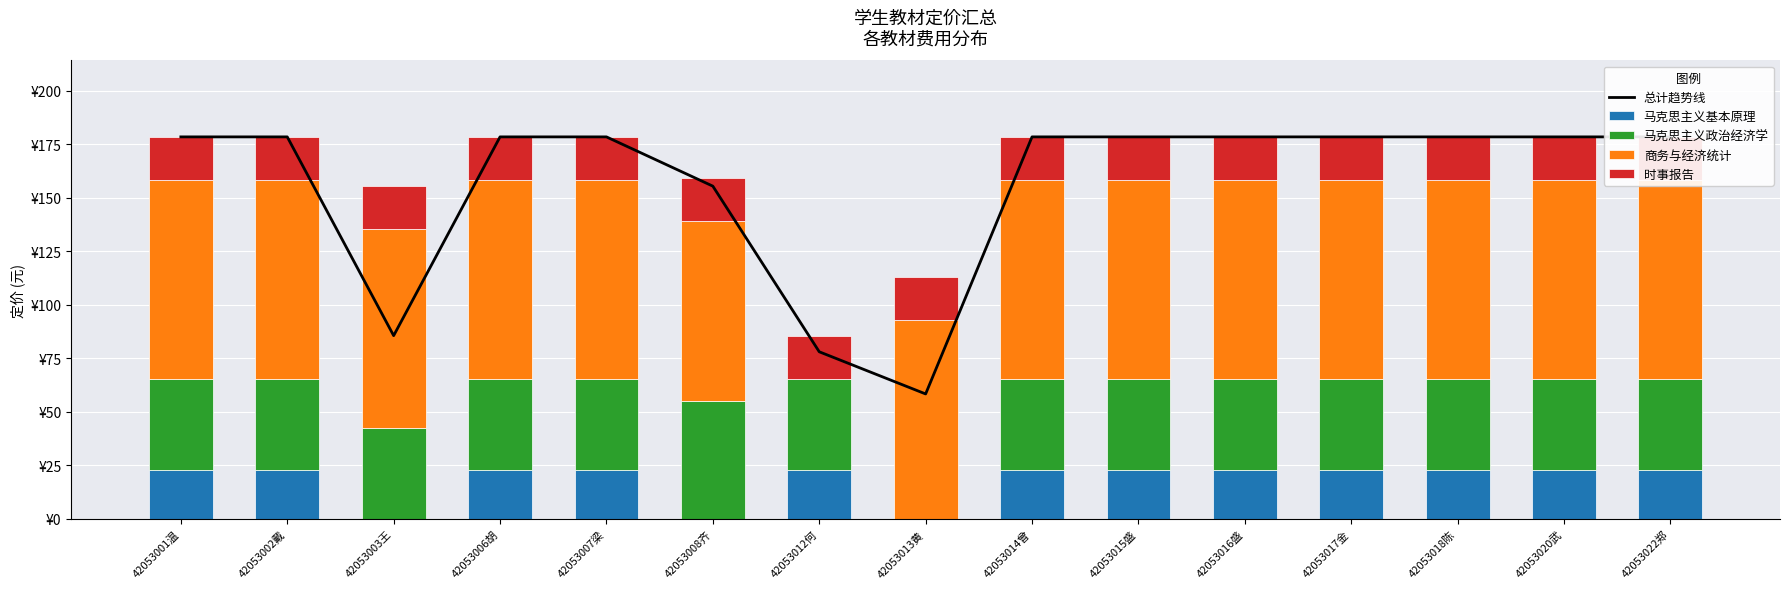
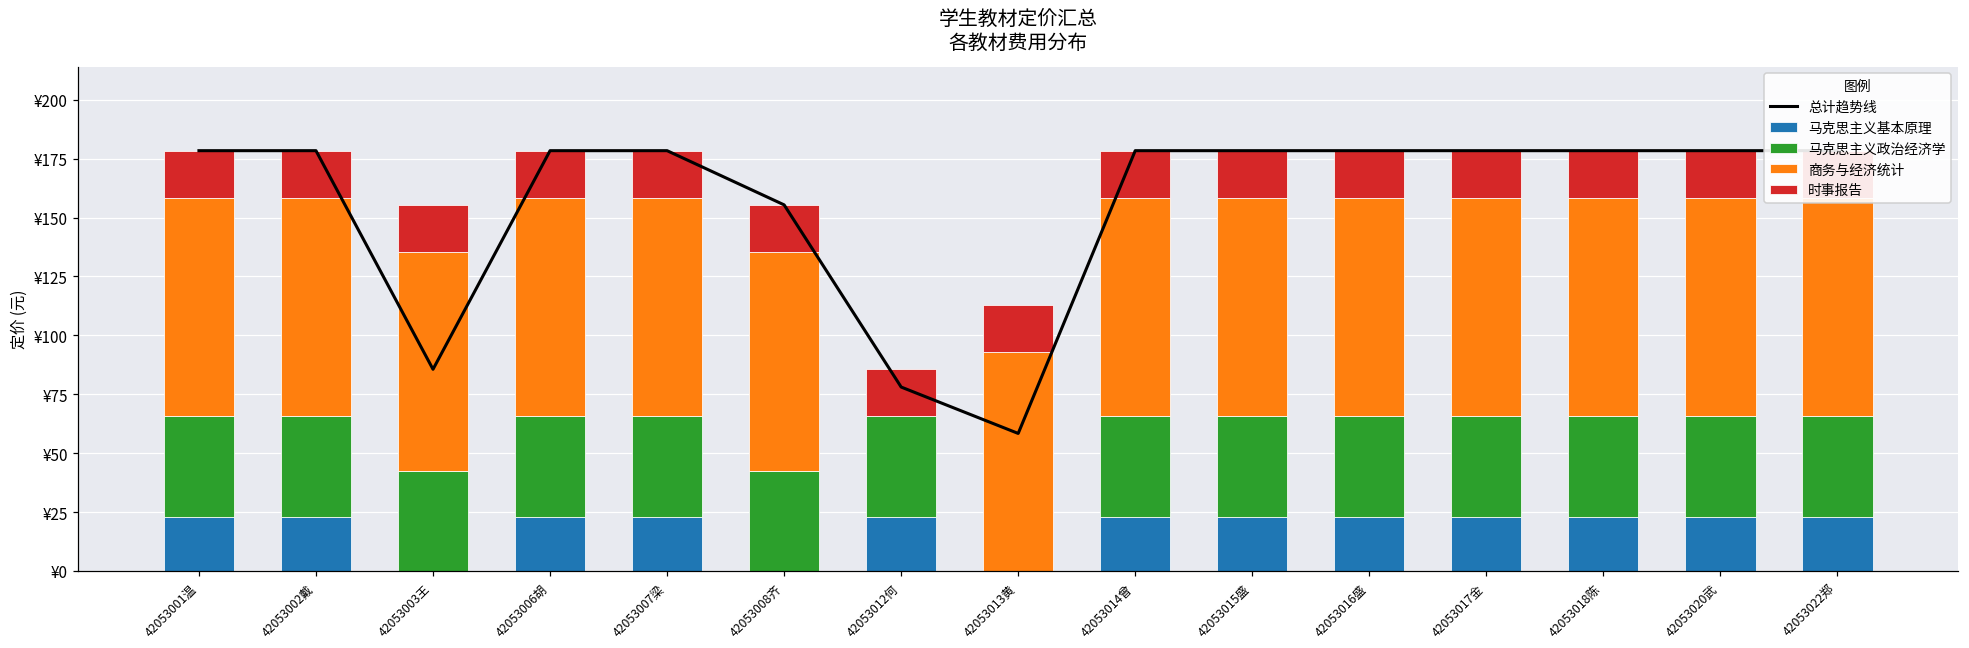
  {
    "总计趋势线": {
      "42053001温": "¥178",
      "42053002戴": "¥178",
      "42053003王": "¥86",
      "42053006胡": "¥178",
      "42053007梁": "¥178",
      "42053008齐": "¥155",
      "42053012何": "¥78",
      "42053013黄": "¥58",
      "42053014曾": "¥178",
      "42053015盛": "¥178",
      "42053016盛": "¥178",
      "42053017金": "¥178",
      "42053018陈": "¥178",
      "42053020武": "¥178"
    },
    "马克思主义基本原理": {
      "42053001温": "¥23",
      "42053002戴": "¥23",
      "42053003王": "¥0",
      "42053006胡": "¥23",
      "42053007梁": "¥23",
      "42053008齐": "¥0",
      "42053012何": "¥23",
      "42053013黄": "¥0",
      "42053014曾": "¥23",
      "42053015盛": "¥23",
      "42053016盛": "¥23",
      "42053017金": "¥23",
      "42053018陈": "¥23",
      "42053020武": "¥23",
      "42053022郑": "¥23"
    },
    "马克思主义政治经济学": {
      "42053001温": "¥43",
      "42053002戴": "¥43",
      "42053003王": "¥43",
      "42053006胡": "¥43",
      "42053007梁": "¥43",
-     "42053008齐": "¥55",
+     "42053008齐": "¥43",
      "42053012何": "¥43",
      "42053013黄": "¥0",
      "42053014曾": "¥43",
      "42053015盛": "¥43",
      "42053016盛": "¥43",
      "42053017金": "¥43",
      "42053018陈": "¥43",
      "42053020武": "¥43",
      "42053022郑": "¥43"
    },
    "商务与经济统计": {
      "42053001温": "¥93",
      "42053002戴": "¥93",
      "42053003王": "¥93",
      "42053006胡": "¥93",
      "42053007梁": "¥93",
-     "42053008齐": "¥84",
+     "42053008齐": "¥93",
      "42053012何": "¥0",
      "42053013黄": "¥93",
      "42053014曾": "¥93",
      "42053015盛": "¥93",
      "42053016盛": "¥93",
      "42053017金": "¥93",
      "42053018陈": "¥93",
      "42053020武": "¥93"
    },
    "时事报告": {
      "42053001温": "¥20",
      "42053002戴": "¥20",
      "42053003王": "¥20",
      "42053006胡": "¥20",
      "42053007梁": "¥20",
      "42053008齐": "¥20",
      "42053012何": "¥20",
      "42053013黄": "¥20",
      "42053014曾": "¥20",
      "42053015盛": "¥20",
      "42053016盛": "¥20",
      "42053017金": "¥20",
      "42053018陈": "¥20",
      "42053020武": "¥20"
    }
  }
